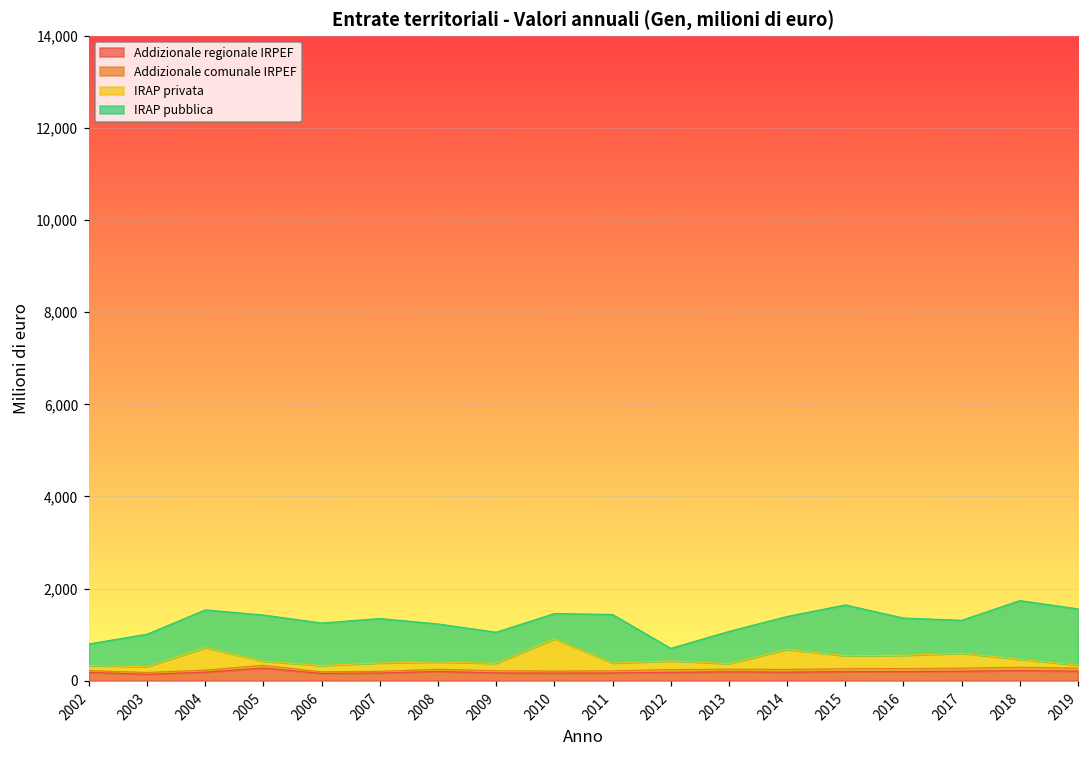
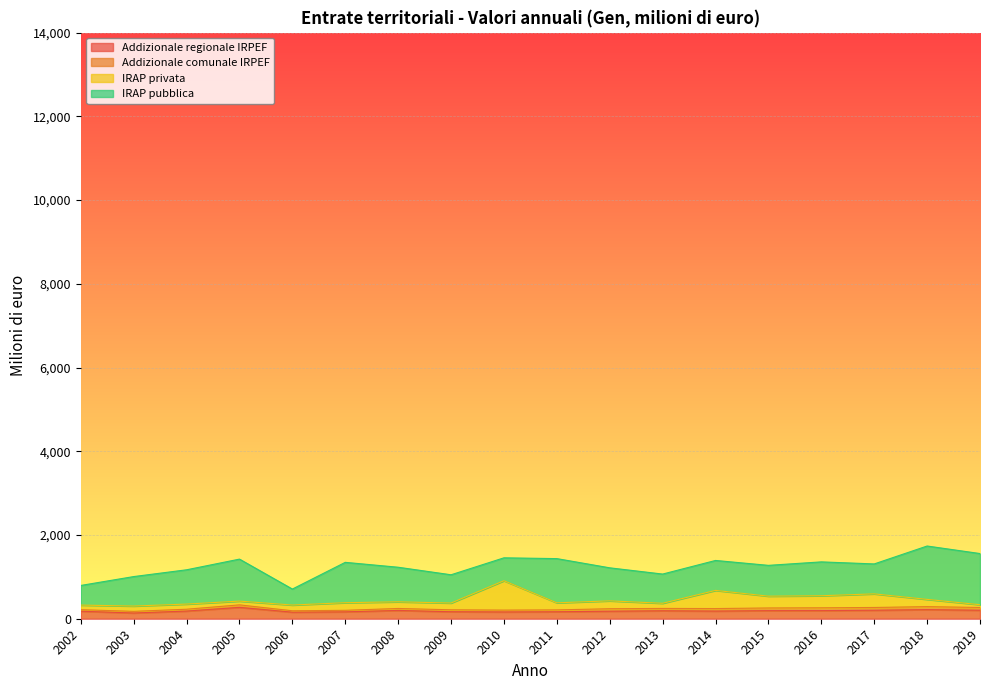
  {
    "IRAP privata": {
      "2002": "100",
      "2003": "100",
-     "2004": "500",
+     "2004": "100",
      "2005": "100",
      "2006": "100",
      "2007": "200",
      "2008": "200",
      "2009": "200",
      "2010": "700",
      "2011": "200",
      "2012": "200",
      "2013": "100",
      "2014": "400",
      "2015": "300",
      "2016": "300",
      "2017": "300",
      "2018": "200",
      "2019": "100"
    },
    "IRAP pubblica": {
      "2002": "500",
      "2003": "700",
      "2004": "800",
      "2005": "1,000",
-     "2006": "900",
+     "2006": "400",
      "2007": "1,000",
      "2008": "800",
      "2009": "700",
      "2010": "500",
      "2011": "1,100",
-     "2012": "300",
+     "2012": "800",
      "2013": "700",
      "2014": "700",
-     "2015": "1,100",
+     "2015": "700",
      "2016": "800",
      "2017": "700",
      "2018": "1,300",
      "2019": "1,200"
    }
  }
